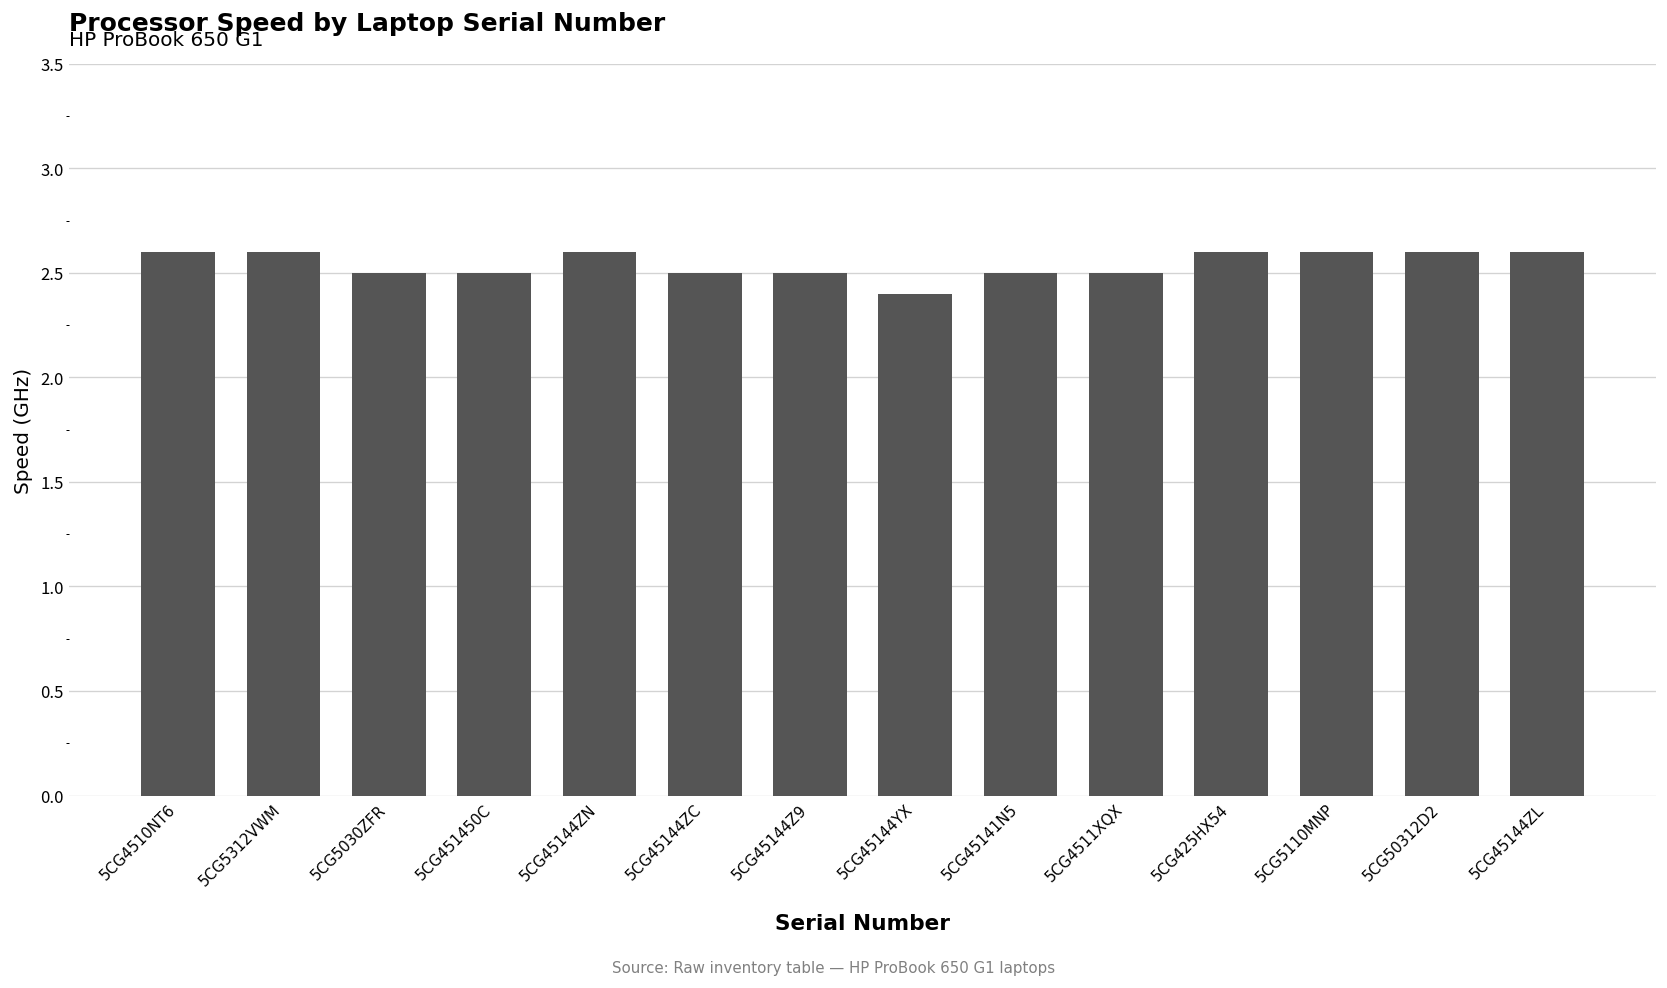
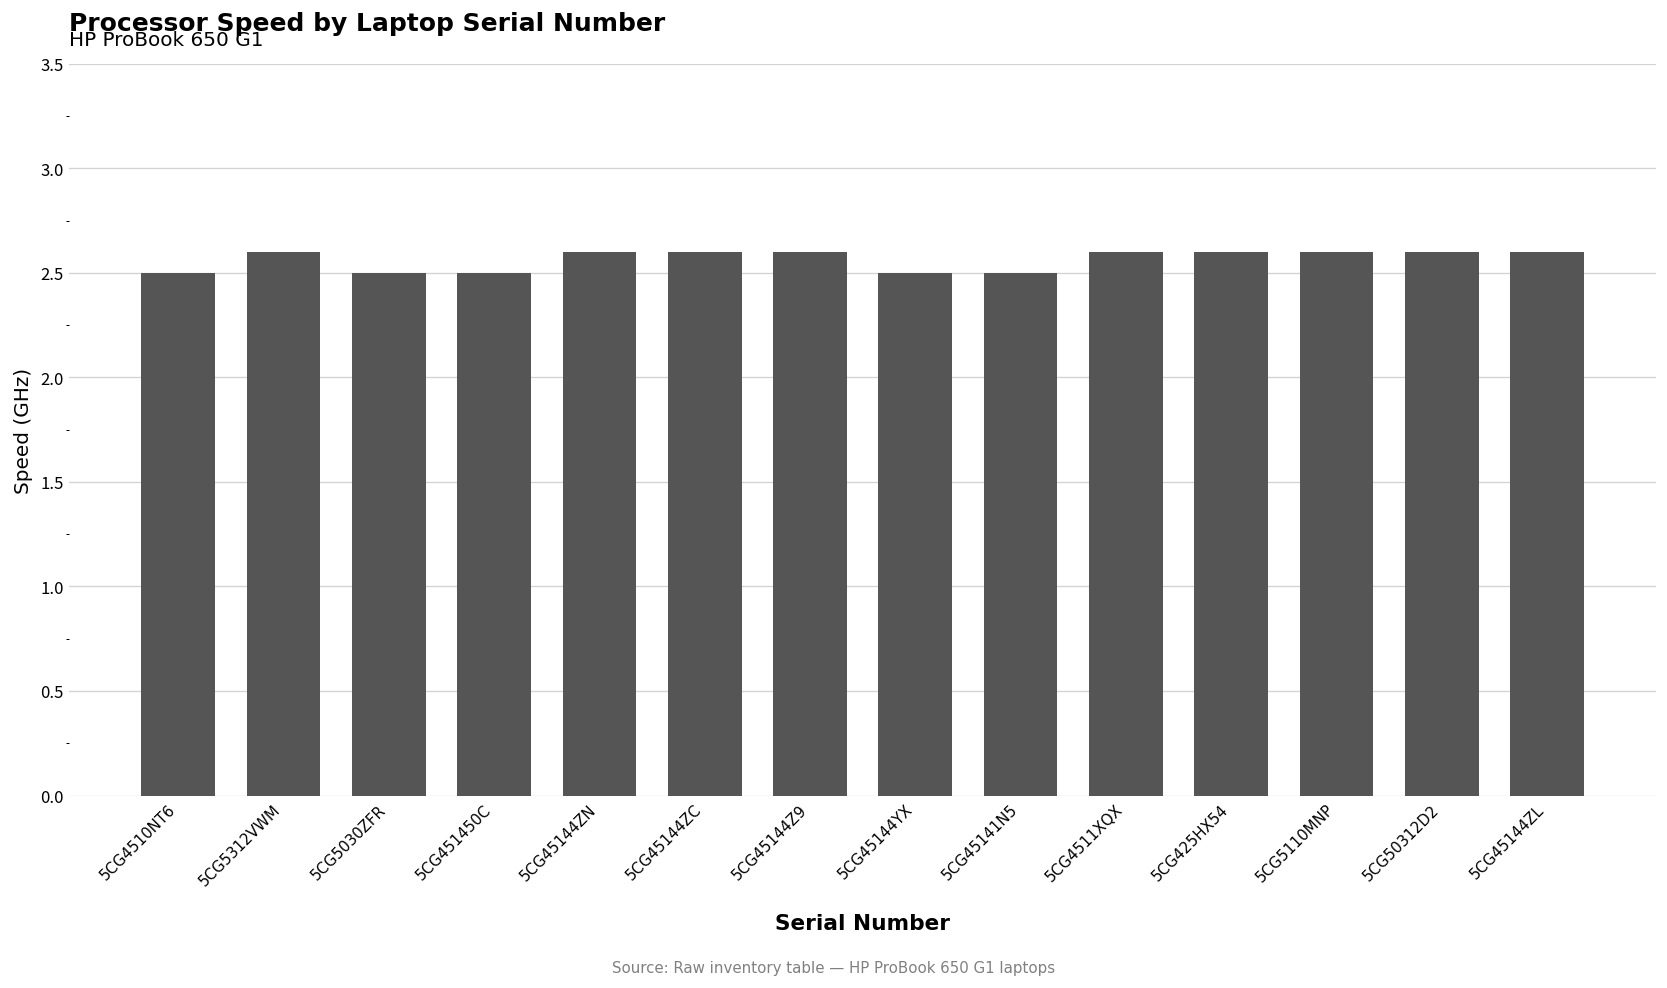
  {
-   "5CG4510NT6": 2.6,
+   "5CG4510NT6": 2.5,
    "5CG5312VWM": 2.6,
    "5CG5030ZFR": 2.5,
    "5CG451450C": 2.5,
    "5CG45144ZN": 2.6,
-   "5CG45144ZC": 2.5,
-   "5CG45144Z9": 2.5,
-   "5CG45144YX": 2.4,
+   "5CG45144ZC": 2.6,
+   "5CG45144Z9": 2.6,
+   "5CG45144YX": 2.5,
    "5CG45141N5": 2.5,
-   "5CG4511XQX": 2.5,
+   "5CG4511XQX": 2.6,
    "5CG425HX54": 2.6,
    "5CG5110MNP": 2.6,
    "5CG50312D2": 2.6,
    "5CG45144ZL": 2.6
  }
